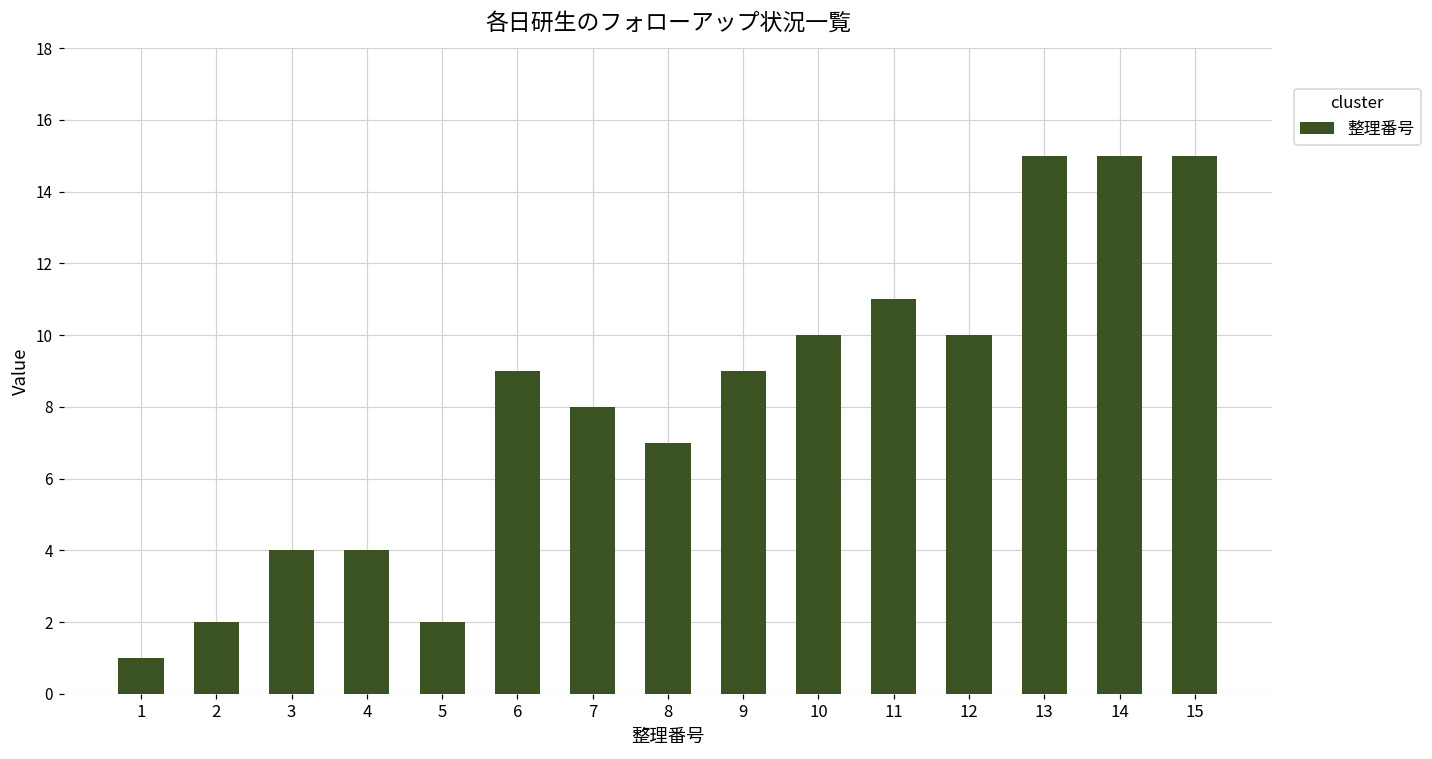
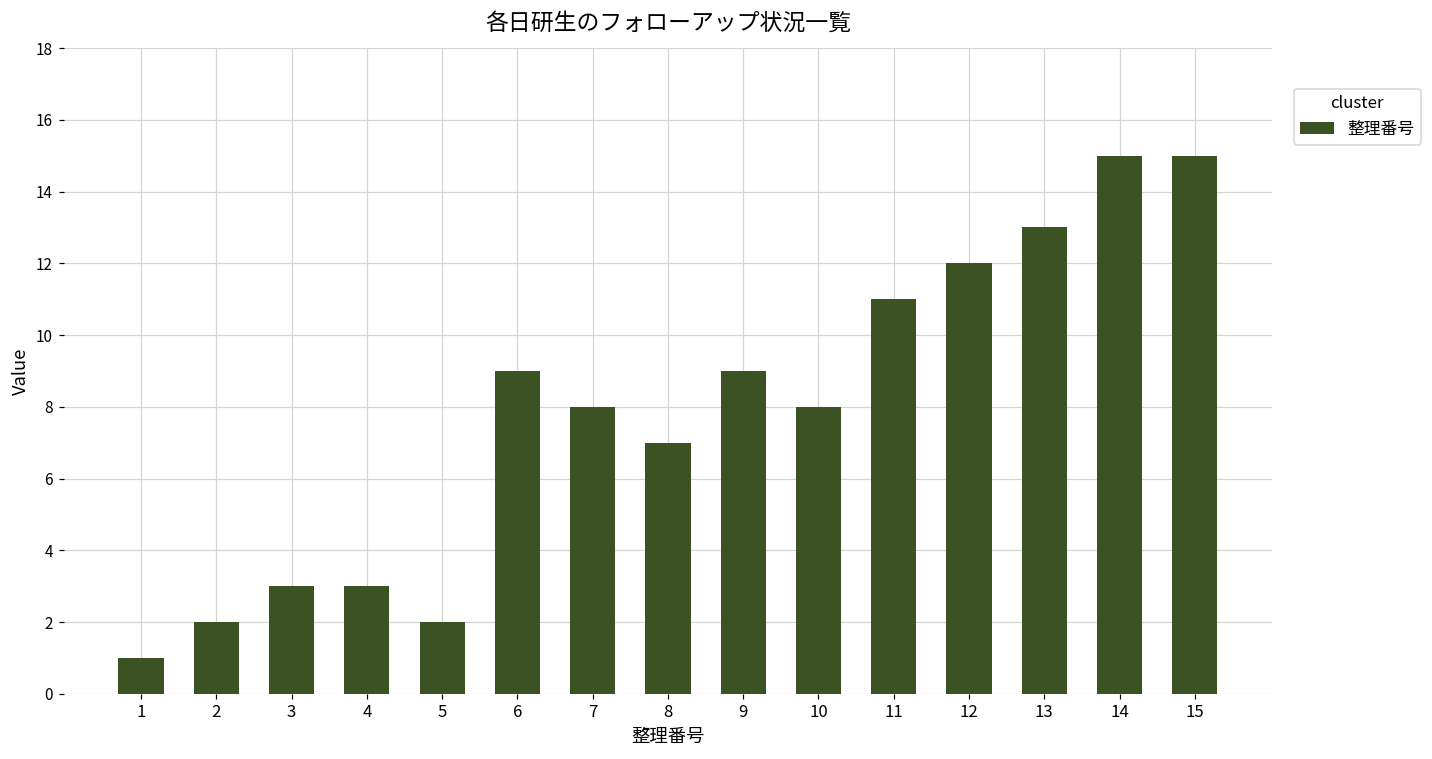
  {
    "1": 1,
    "2": 2,
-   "3": 4,
-   "4": 4,
+   "3": 3,
+   "4": 3,
    "5": 2,
    "6": 9,
    "7": 8,
    "8": 7,
    "9": 9,
-   "10": 10,
+   "10": 8,
    "11": 11,
-   "12": 10,
-   "13": 15,
+   "12": 12,
+   "13": 13,
    "14": 15,
    "15": 15
  }
